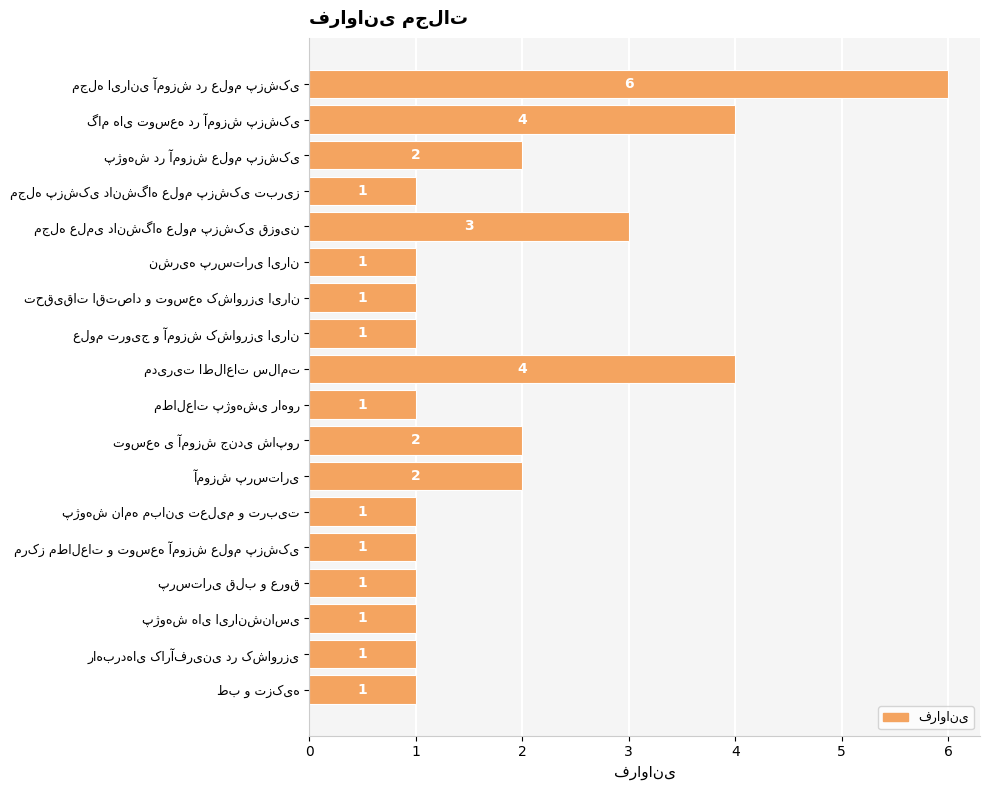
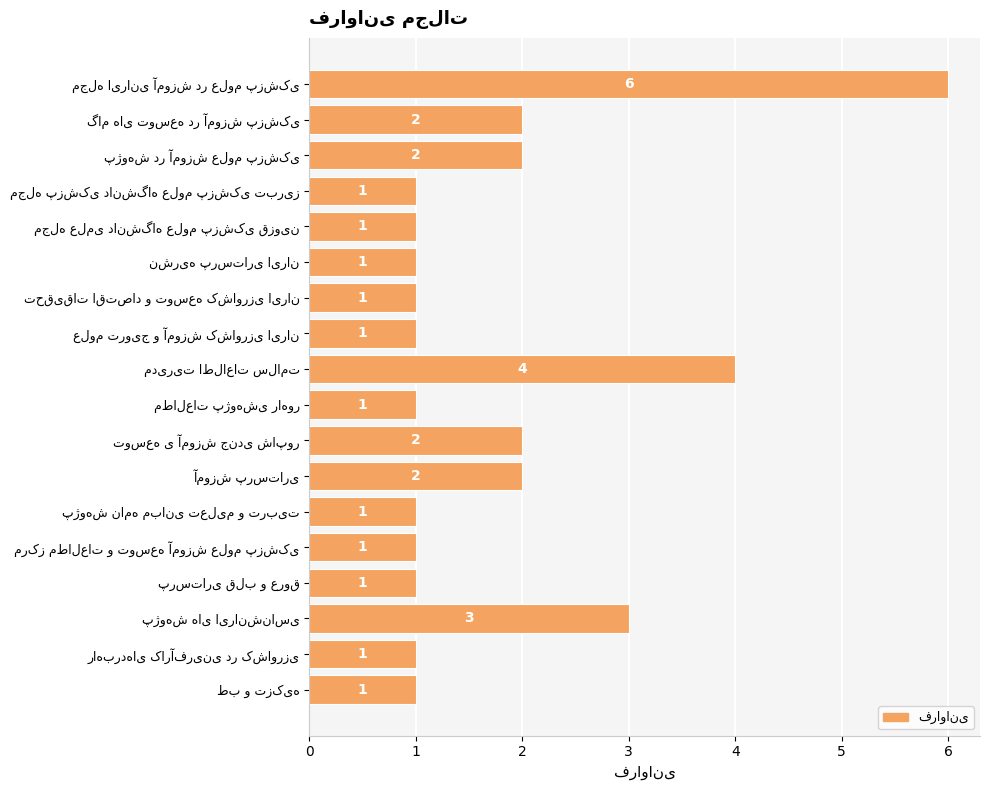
  {
    "مجله ایرانی آموزش در علوم پزشکی": 6,
-   "گام های توسعه در آموزش پزشکی": 4,
+   "گام های توسعه در آموزش پزشکی": 2,
    "پژوهش در آموزش علوم پزشکی": 2,
    "مجله پزشکی دانشگاه علوم پزشکی تبریز": 1,
-   "مجله علمی دانشگاه علوم پزشکی قزوین": 3,
+   "مجله علمی دانشگاه علوم پزشکی قزوین": 1,
    "نشریه پرستاری ایران": 1,
    "تحقیقات اقتصاد و توسعه کشاورزی ایران": 1,
    "علوم ترویج و آموزش کشاورزی ایران": 1,
    "مدیریت اطلاعات سلامت": 4,
    "مطالعات پژوهشی راهور": 1,
    "توسعه ی آموزش جندی شاپور": 2,
    "آموزش پرستاری": 2,
    "پژوهش نامه مبانی تعلیم و تربیت": 1,
    "مرکز مطالعات و توسعه آموزش علوم پزشکی": 1,
    "پرستاری قلب و عروق": 1,
-   "پژوهش های ایرانشناسی": 1,
+   "پژوهش های ایرانشناسی": 3,
    "راهبردهای کارآفرینی در کشاورزی": 1,
    "طب و تزکیه": 1
  }
